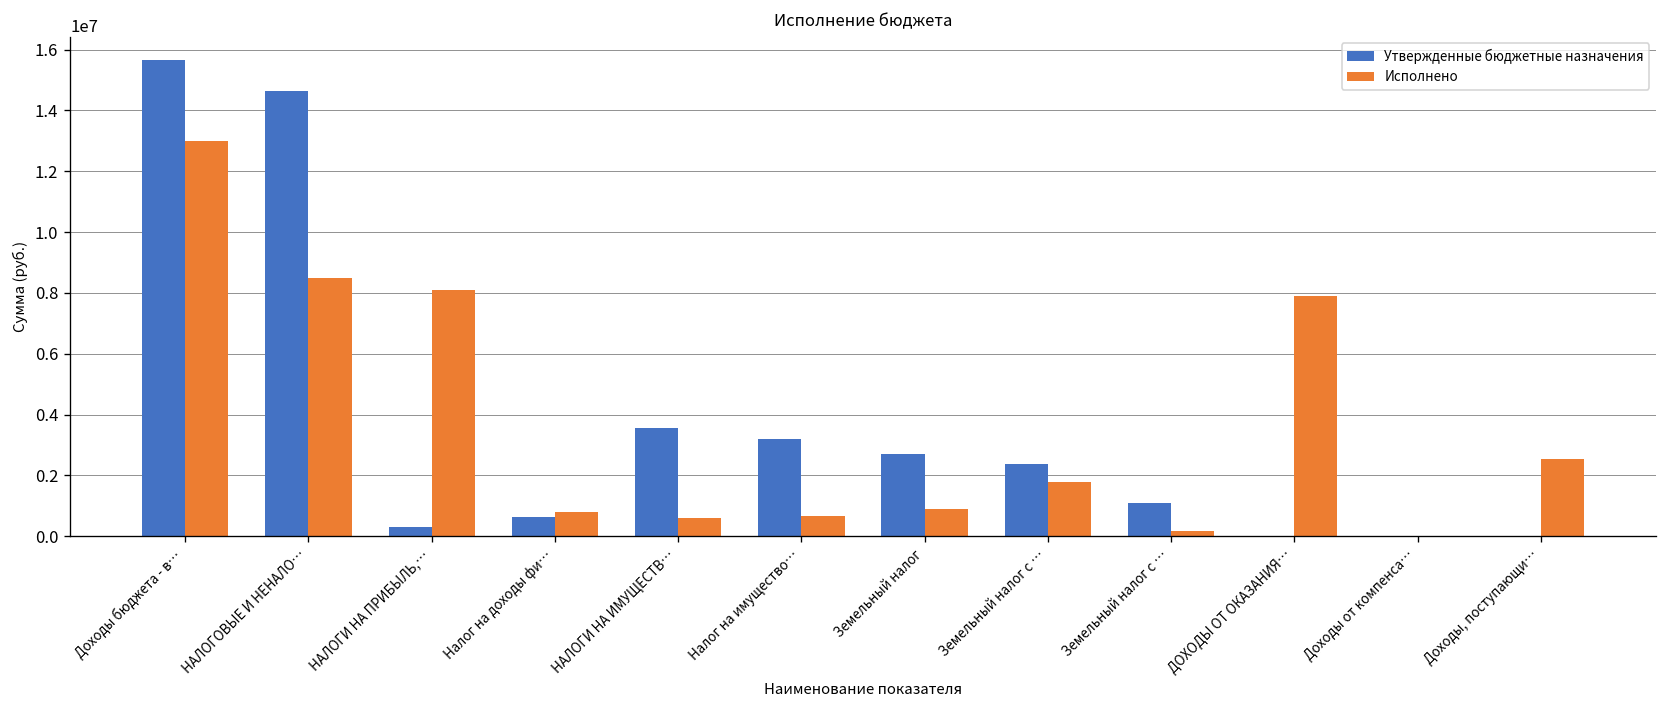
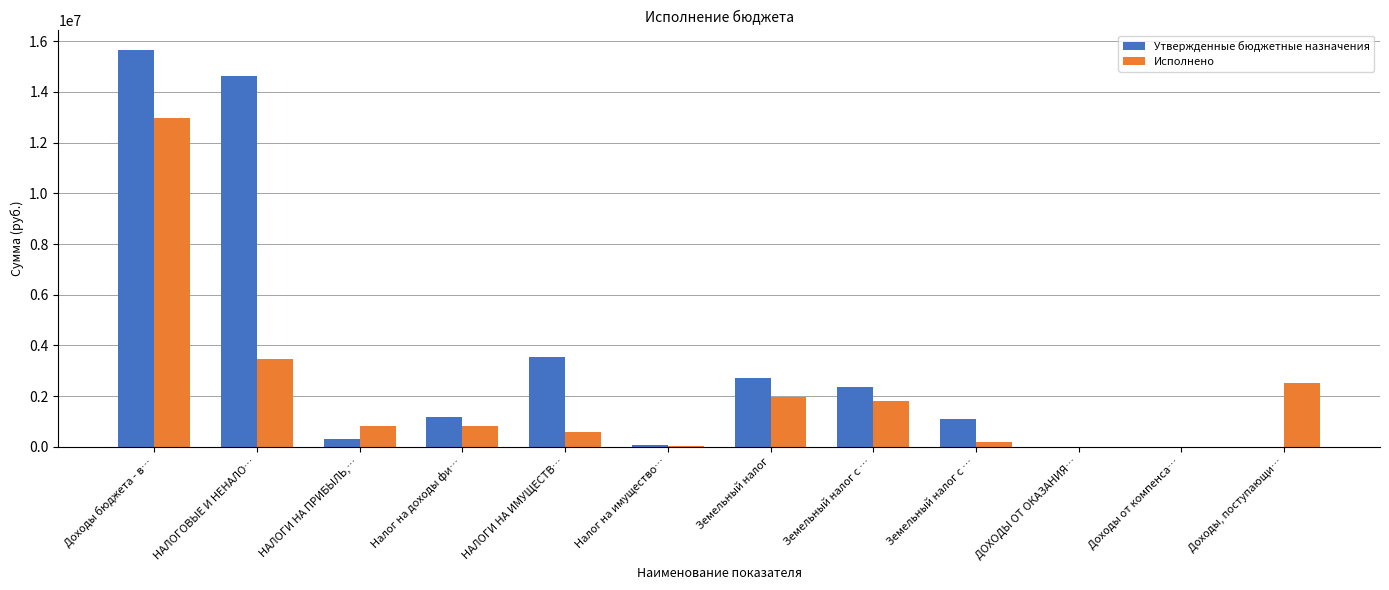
  {
    "Утвержденные бюджетные назначения": {
      "Доходы бюджета - в…": 15600000,
      "НАЛОГОВЫЕ И НЕНАЛО…": 14600000,
      "НАЛОГИ НА ПРИБЫЛЬ,…": 300000,
-     "Налог на доходы фи…": 600000,
+     "Налог на доходы фи…": 1200000,
      "НАЛОГИ НА ИМУЩЕСТВ…": 3600000,
-     "Налог на имущество…": 3200000,
+     "Налог на имущество…": 100000,
      "Земельный налог": 2700000,
      "ДОХОДЫ ОТ ОКАЗАНИЯ…": 0,
      "Доходы от компенса…": 0,
      "Доходы, поступающи…": 0
    },
    "Исполнено": {
      "Доходы бюджета - в…": 13000000,
-     "НАЛОГОВЫЕ И НЕНАЛО…": 8500000,
-     "НАЛОГИ НА ПРИБЫЛЬ,…": 8100000,
+     "НАЛОГОВЫЕ И НЕНАЛО…": 3500000,
+     "НАЛОГИ НА ПРИБЫЛЬ,…": 800000,
      "Налог на доходы фи…": 800000,
      "НАЛОГИ НА ИМУЩЕСТВ…": 600000,
-     "Налог на имущество…": 700000,
-     "Земельный налог": 900000,
-     "ДОХОДЫ ОТ ОКАЗАНИЯ…": 7900000,
+     "Налог на имущество…": 0,
+     "Земельный налог": 2000000,
+     "ДОХОДЫ ОТ ОКАЗАНИЯ…": 0,
      "Доходы, поступающи…": 2500000
    }
  }
